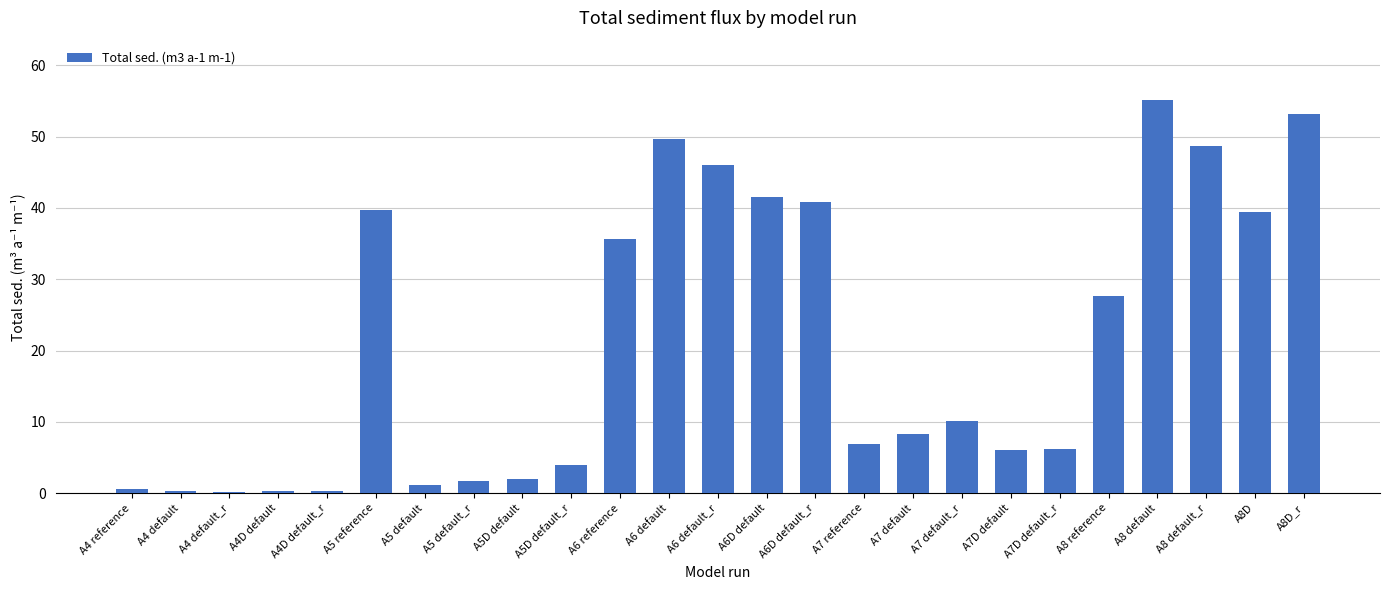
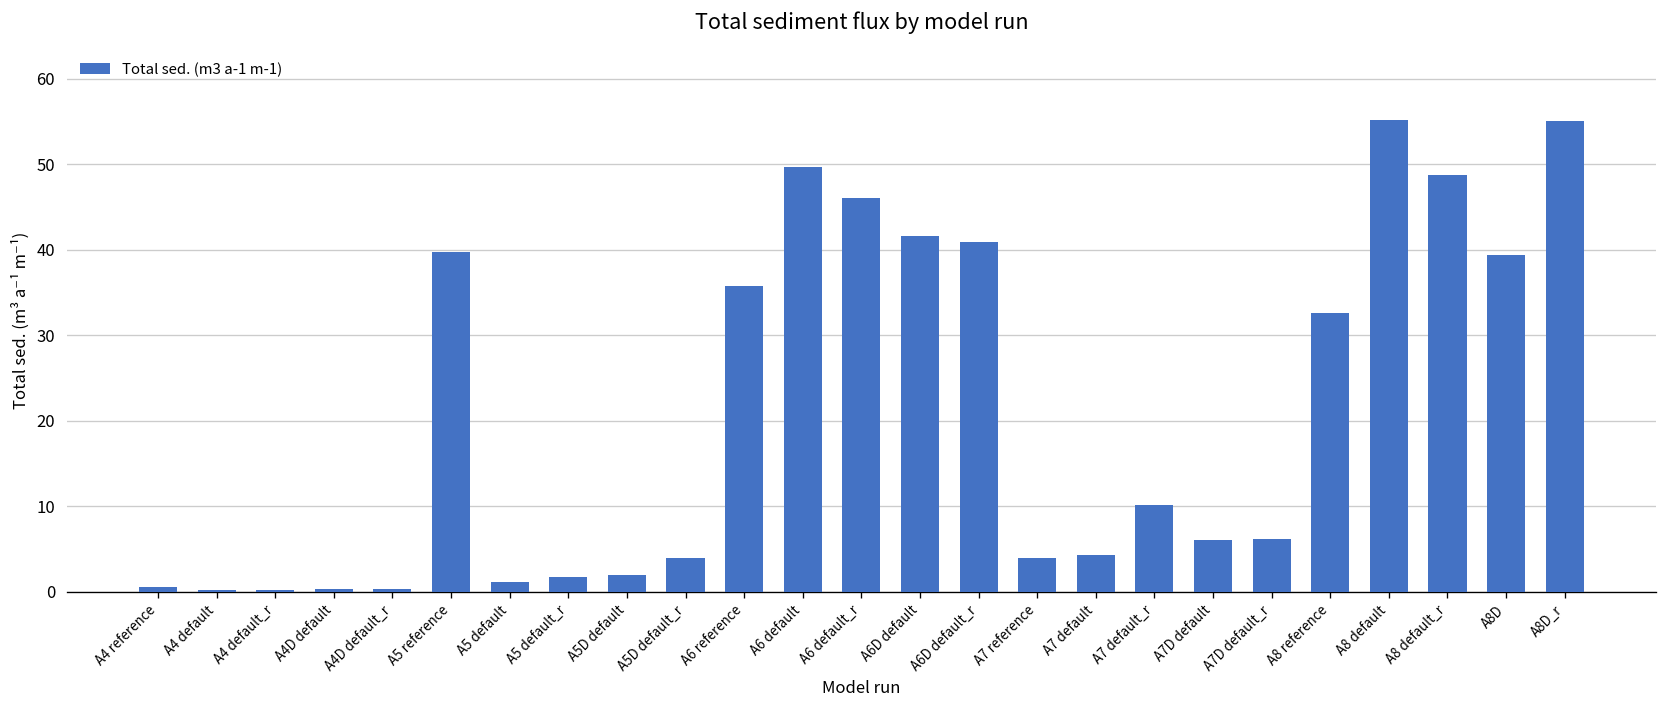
  {
    "A4 reference": 1,
    "A5 reference": 40,
    "A5 default": 1,
    "A5 default_r": 2,
    "A5D default": 2,
    "A5D default_r": 4,
    "A6 reference": 36,
    "A6 default": 50,
    "A6 default_r": 46,
    "A6D default": 42,
    "A6D default_r": 41,
-   "A7 reference": 7,
-   "A7 default": 8,
+   "A7 reference": 4,
+   "A7 default": 4,
    "A7 default_r": 10,
    "A7D default": 6,
    "A7D default_r": 6,
-   "A8 reference": 28,
+   "A8 reference": 33,
    "A8 default": 55,
    "A8 default_r": 49,
    "A8D": 39,
-   "A8D_r": 53
+   "A8D_r": 55
  }
